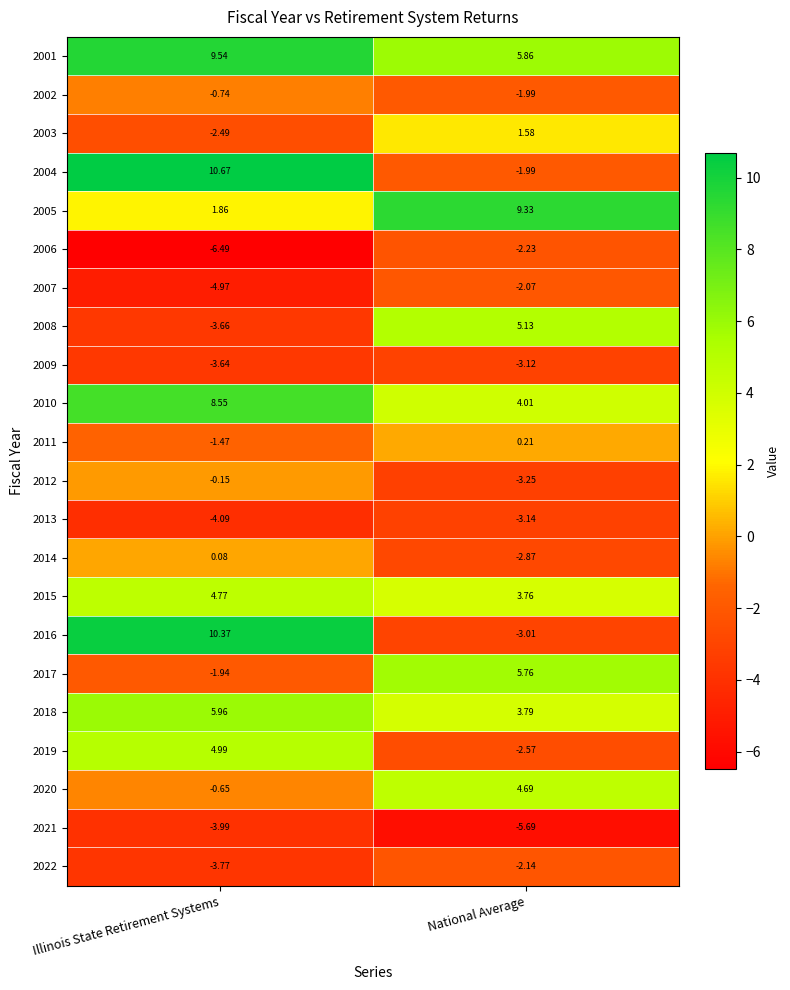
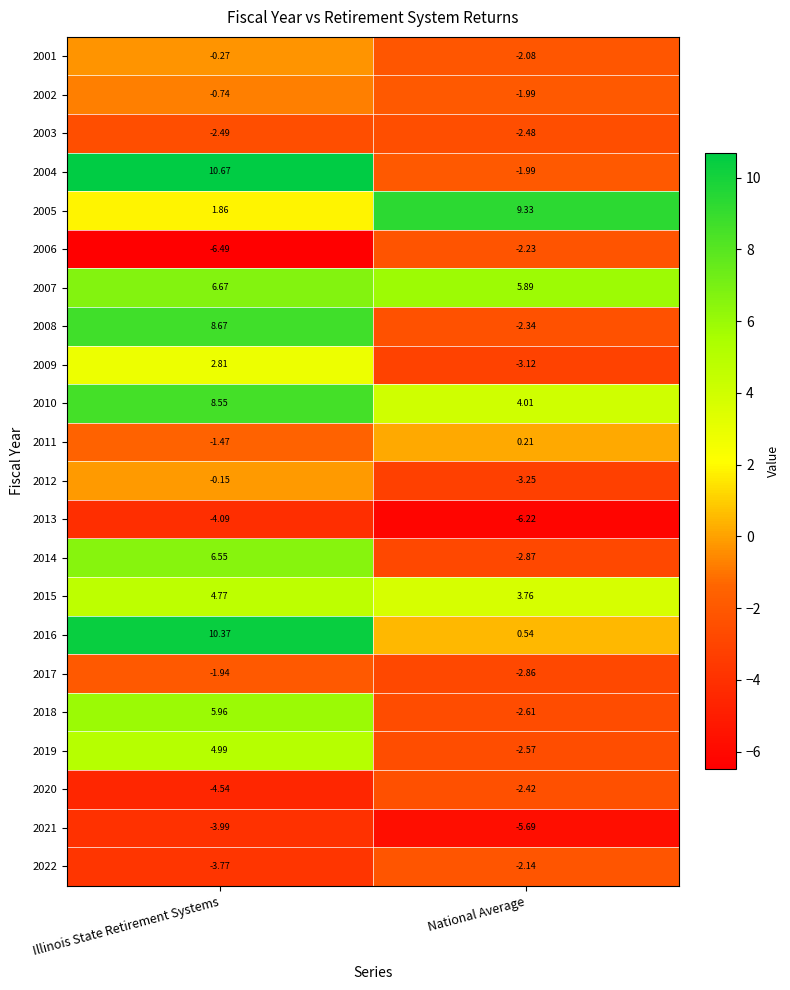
  {
    "2001": {
-     "Illinois State Retirement Systems": 9.54,
-     "National Average": 5.86
+     "Illinois State Retirement Systems": -0.27,
+     "National Average": -2.08
    },
    "2002": {
      "Illinois State Retirement Systems": -0.74,
      "National Average": -1.99
    },
    "2003": {
      "Illinois State Retirement Systems": -2.49,
-     "National Average": 1.58
+     "National Average": -2.48
    },
    "2004": {
      "Illinois State Retirement Systems": 10.67,
      "National Average": -1.99
    },
    "2005": {
      "Illinois State Retirement Systems": 1.86,
      "National Average": 9.33
    },
    "2006": {
      "Illinois State Retirement Systems": -6.49,
      "National Average": -2.23
    },
    "2007": {
-     "Illinois State Retirement Systems": -4.97,
-     "National Average": -2.07
+     "Illinois State Retirement Systems": 6.67,
+     "National Average": 5.89
    },
    "2008": {
-     "Illinois State Retirement Systems": -3.66,
-     "National Average": 5.13
+     "Illinois State Retirement Systems": 8.67,
+     "National Average": -2.34
    },
    "2009": {
-     "Illinois State Retirement Systems": -3.64,
+     "Illinois State Retirement Systems": 2.81,
      "National Average": -3.12
    },
    "2010": {
      "Illinois State Retirement Systems": 8.55,
      "National Average": 4.01
    },
    "2011": {
      "Illinois State Retirement Systems": -1.47,
      "National Average": 0.21
    },
    "2012": {
      "Illinois State Retirement Systems": -0.15,
      "National Average": -3.25
    },
    "2013": {
      "Illinois State Retirement Systems": -4.09,
-     "National Average": -3.14
+     "National Average": -6.22
    },
    "2014": {
-     "Illinois State Retirement Systems": 0.08,
+     "Illinois State Retirement Systems": 6.55,
      "National Average": -2.87
    },
    "2015": {
      "Illinois State Retirement Systems": 4.77,
      "National Average": 3.76
    },
    "2016": {
      "Illinois State Retirement Systems": 10.37,
-     "National Average": -3.01
+     "National Average": 0.54
    },
    "2017": {
      "Illinois State Retirement Systems": -1.94,
-     "National Average": 5.76
+     "National Average": -2.86
    },
    "2018": {
      "Illinois State Retirement Systems": 5.96,
-     "National Average": 3.79
+     "National Average": -2.61
    },
    "2019": {
      "Illinois State Retirement Systems": 4.99,
      "National Average": -2.57
    },
    "2020": {
-     "Illinois State Retirement Systems": -0.65,
-     "National Average": 4.69
+     "Illinois State Retirement Systems": -4.54,
+     "National Average": -2.42
    },
    "2021": {
      "Illinois State Retirement Systems": -3.99,
      "National Average": -5.69
    },
    "2022": {
      "Illinois State Retirement Systems": -3.77,
      "National Average": -2.14
    }
  }
